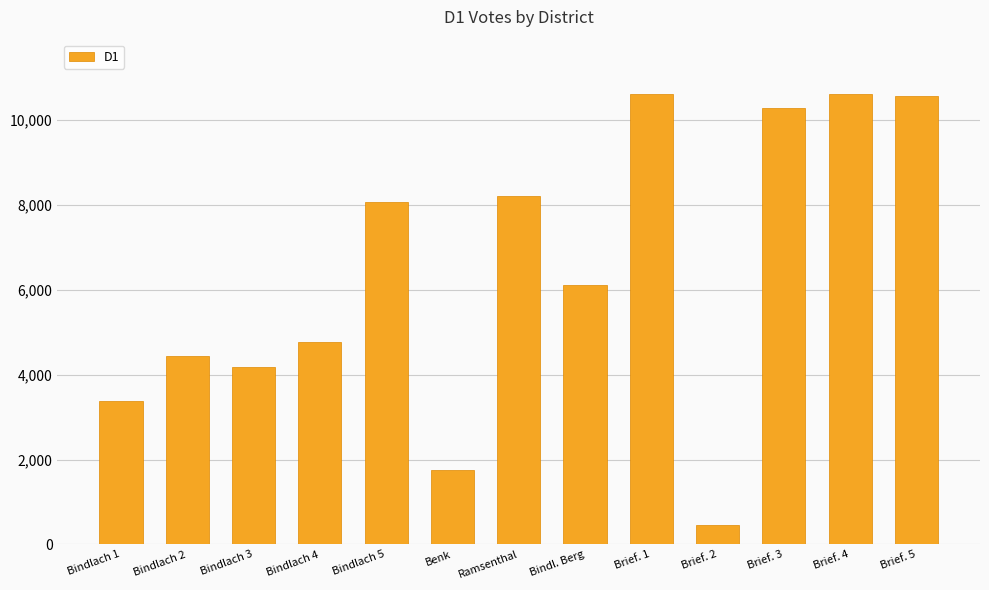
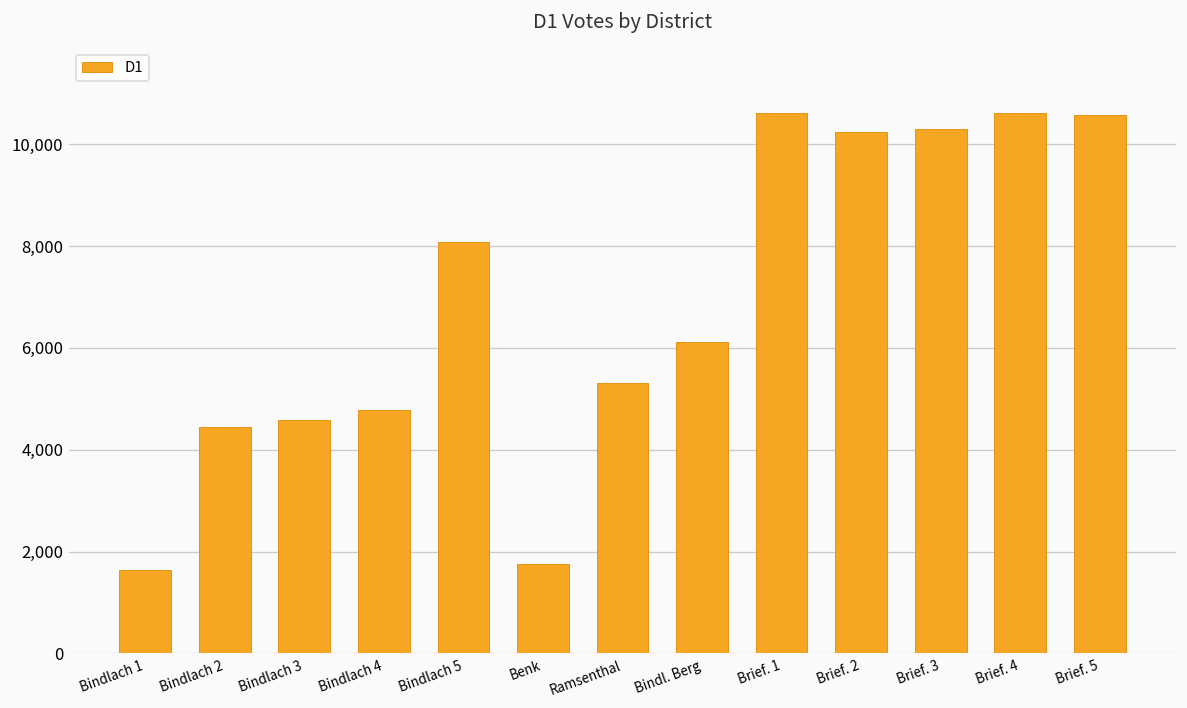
  {
-   "Bindlach 1": "3,400",
+   "Bindlach 1": "1,600",
    "Bindlach 2": "4,500",
-   "Bindlach 3": "4,200",
+   "Bindlach 3": "4,600",
    "Bindlach 4": "4,800",
    "Bindlach 5": "8,100",
    "Benk": "1,800",
-   "Ramsenthal": "8,200",
+   "Ramsenthal": "5,300",
    "Bindl. Berg": "6,100",
    "Brief. 1": "10,600",
-   "Brief. 2": "500",
+   "Brief. 2": "10,200",
    "Brief. 3": "10,300",
    "Brief. 4": "10,600",
    "Brief. 5": "10,600"
  }
